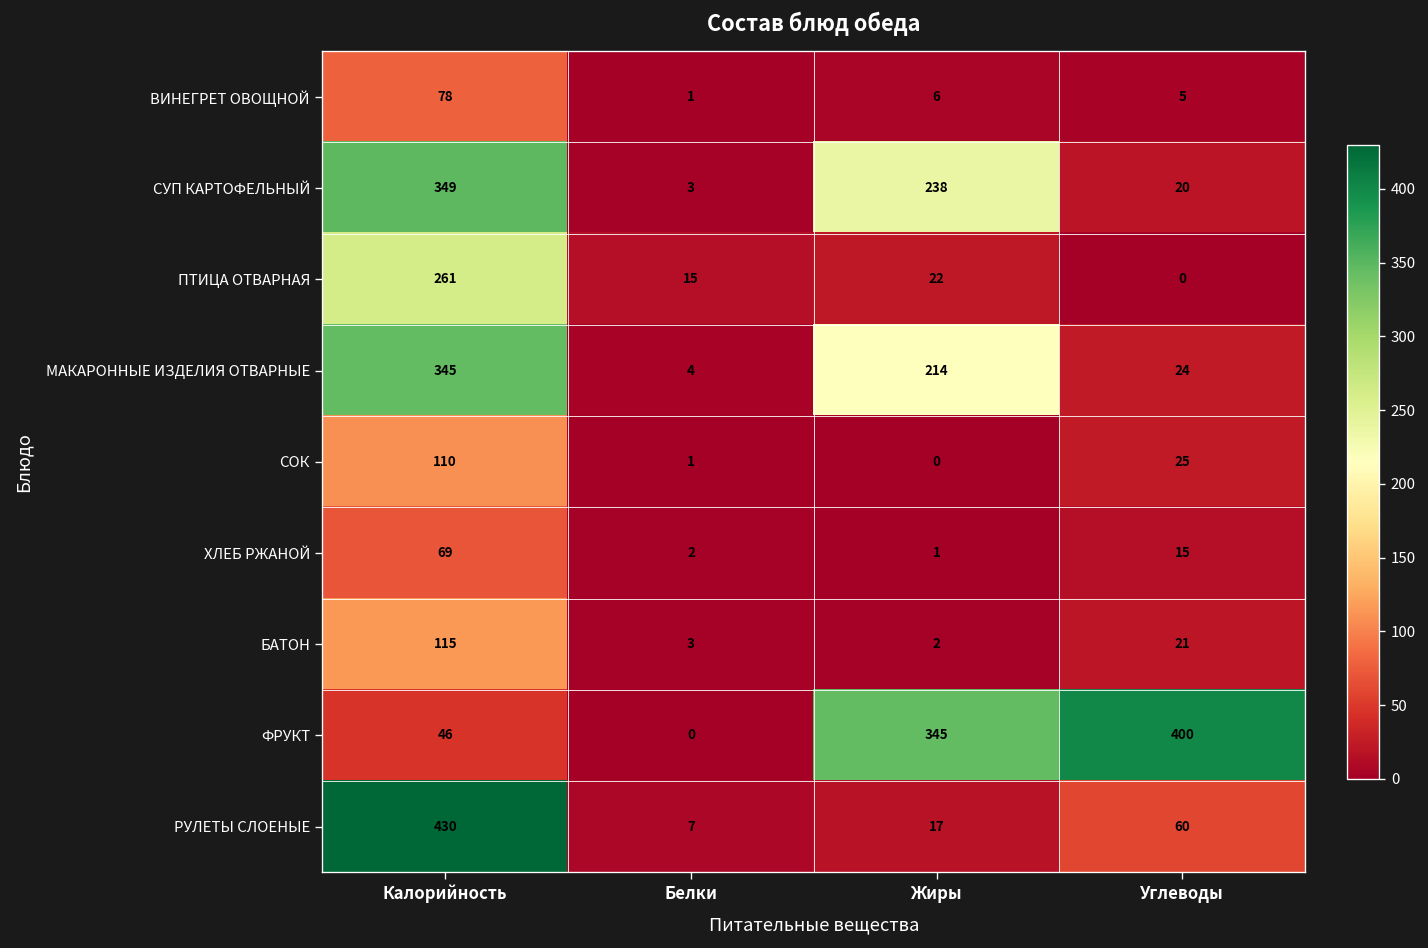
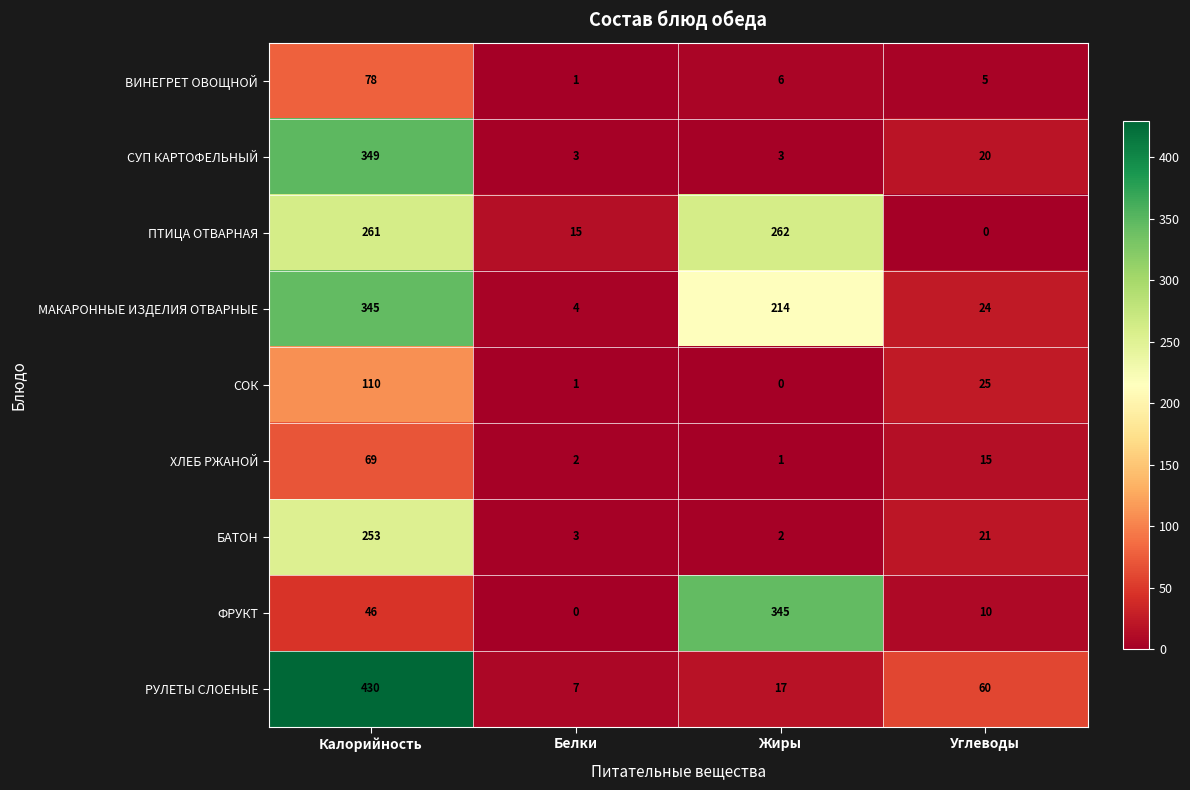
  {
    "ВИНЕГРЕТ ОВОЩНОЙ": {
      "Калорийность": 78,
      "Белки": 1,
      "Жиры": 6,
      "Углеводы": 5
    },
    "СУП КАРТОФЕЛЬНЫЙ": {
      "Калорийность": 349,
      "Белки": 3,
-     "Жиры": 238,
+     "Жиры": 3,
      "Углеводы": 20
    },
    "ПТИЦА ОТВАРНАЯ": {
      "Калорийность": 261,
      "Белки": 15,
-     "Жиры": 22,
+     "Жиры": 262,
      "Углеводы": 0
    },
    "МАКАРОННЫЕ ИЗДЕЛИЯ ОТВАРНЫЕ": {
      "Калорийность": 345,
      "Белки": 4,
      "Жиры": 214,
      "Углеводы": 24
    },
    "СОК": {
      "Калорийность": 110,
      "Белки": 1,
      "Жиры": 0,
      "Углеводы": 25
    },
    "ХЛЕБ РЖАНОЙ": {
      "Калорийность": 69,
      "Белки": 2,
      "Жиры": 1,
      "Углеводы": 15
    },
    "БАТОН": {
-     "Калорийность": 115,
+     "Калорийность": 253,
      "Белки": 3,
      "Жиры": 2,
      "Углеводы": 21
    },
    "ФРУКТ": {
      "Калорийность": 46,
      "Белки": 0,
      "Жиры": 345,
-     "Углеводы": 400
+     "Углеводы": 10
    },
    "РУЛЕТЫ СЛОЕНЫЕ": {
      "Калорийность": 430,
      "Белки": 7,
      "Жиры": 17,
      "Углеводы": 60
    }
  }
